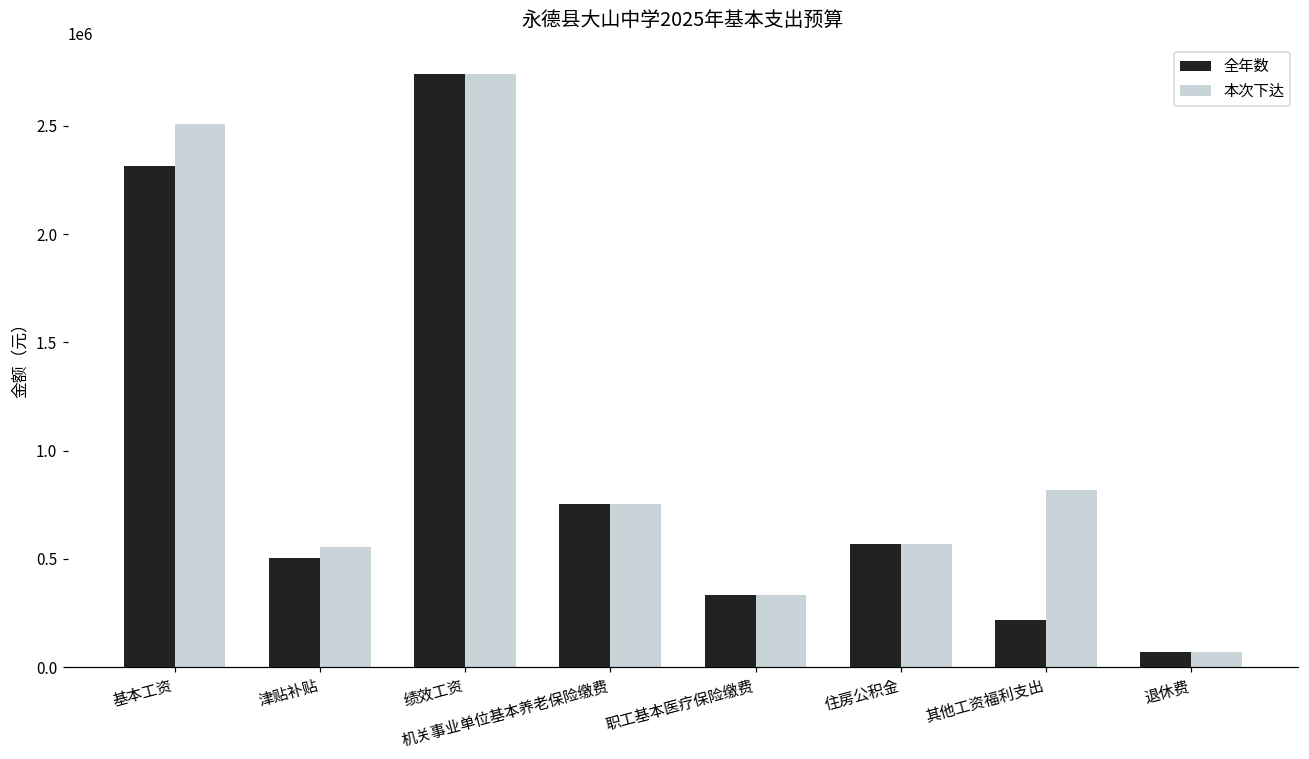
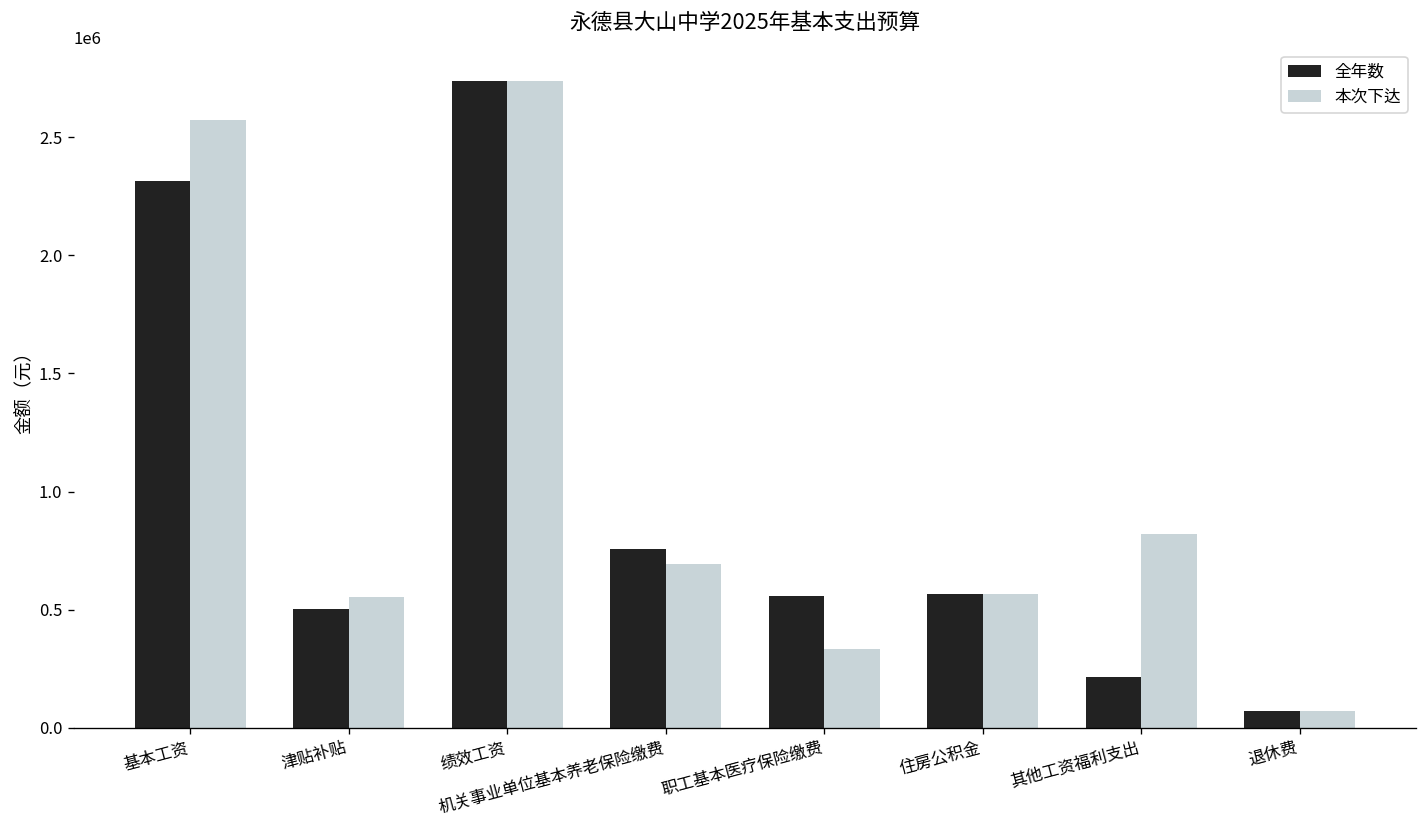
  {
    "全年数": {
      "基本工资": 2310000,
      "津贴补贴": 500000,
      "绩效工资": 2740000,
      "机关事业单位基本养老保险缴费": 760000,
-     "职工基本医疗保险缴费": 340000,
+     "职工基本医疗保险缴费": 560000,
      "住房公积金": 570000,
      "其他工资福利支出": 220000,
      "退休费": 70000
    },
    "本次下达": {
-     "基本工资": 2510000,
+     "基本工资": 2570000,
      "津贴补贴": 560000,
      "绩效工资": 2740000,
-     "机关事业单位基本养老保险缴费": 760000,
+     "机关事业单位基本养老保险缴费": 690000,
      "职工基本医疗保险缴费": 340000,
      "住房公积金": 570000,
      "其他工资福利支出": 820000,
      "退休费": 70000
    }
  }
